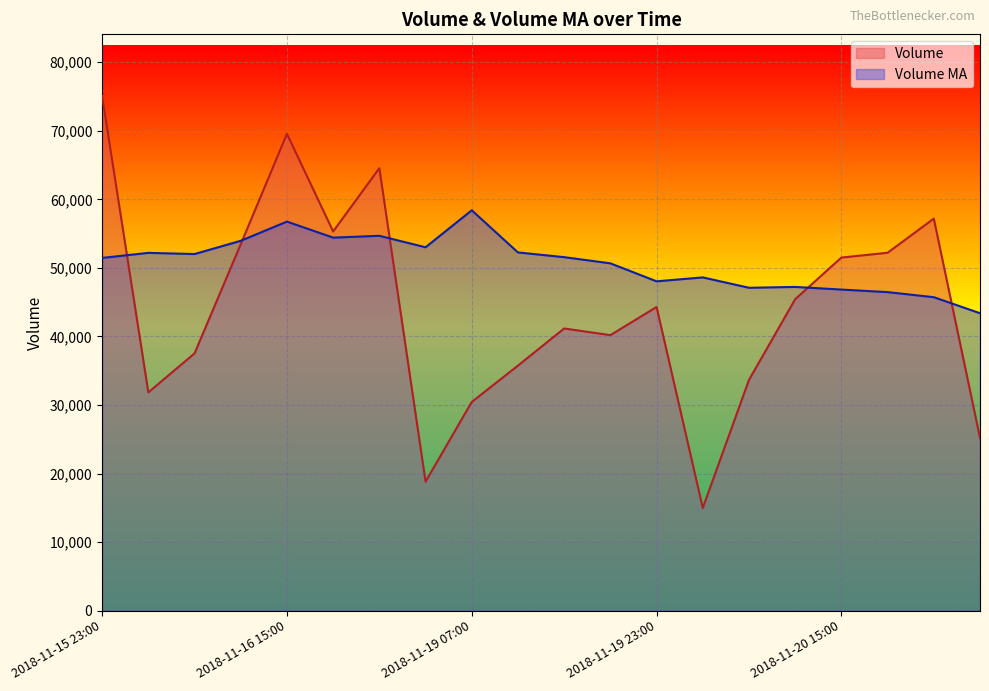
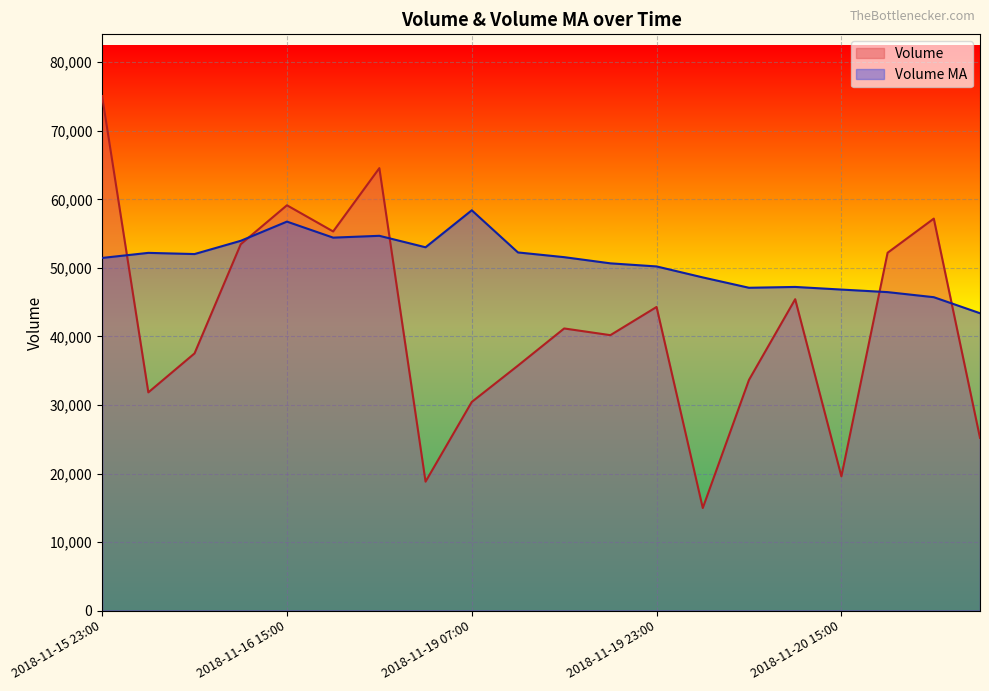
  {
    "Volume": {
      "2018-11-15 23:00": "75,000",
-     "2018-11-16 15:00": "70,000",
+     "2018-11-16 15:00": "59,000",
      "2018-11-19 07:00": "30,000",
      "2018-11-19 23:00": "44,000",
-     "2018-11-20 15:00": "52,000"
+     "2018-11-20 15:00": "20,000"
    },
    "Volume MA": {
      "2018-11-15 23:00": "51,000",
      "2018-11-16 15:00": "57,000",
      "2018-11-19 07:00": "58,000",
-     "2018-11-19 23:00": "48,000",
+     "2018-11-19 23:00": "50,000",
      "2018-11-20 15:00": "47,000"
    }
  }
